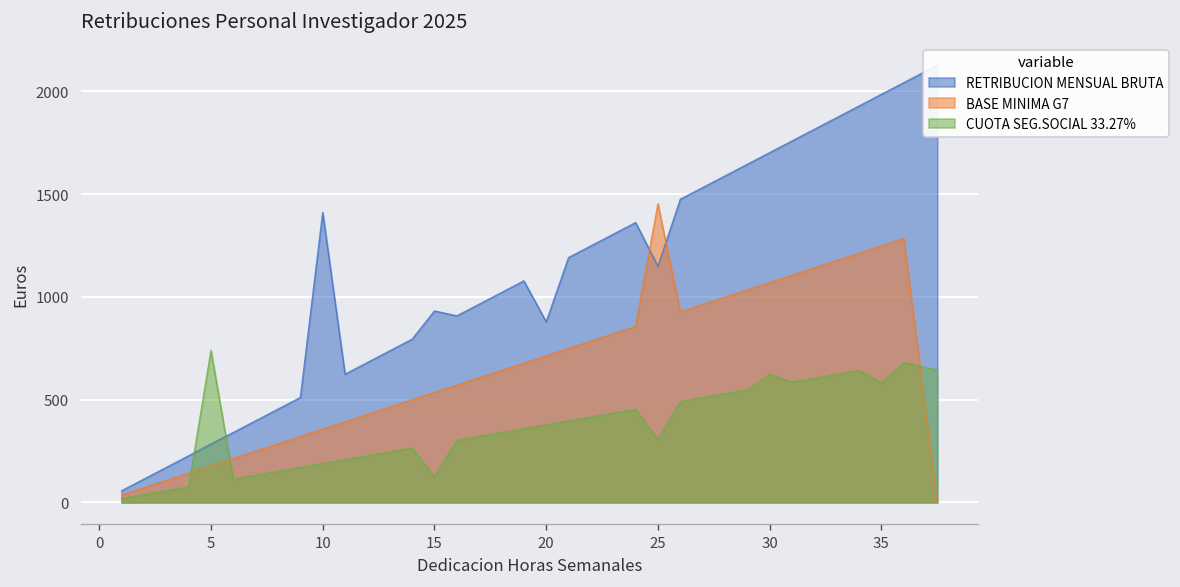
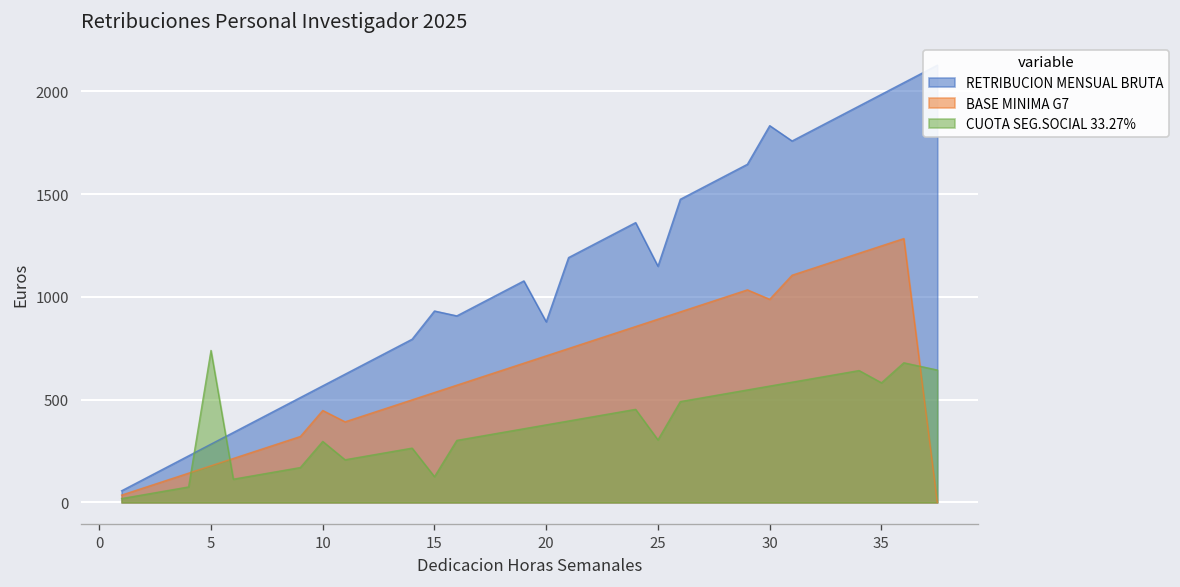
  {
    "RETRIBUCION MENSUAL BRUTA": {
      "5": 280,
-     "10": 1410,
+     "10": 570,
      "15": 930,
      "20": 880,
      "25": 1150,
-     "30": 1700,
+     "30": 1830,
      "35": 1990
    },
    "BASE MINIMA G7": {
      "5": 180,
-     "10": 360,
+     "10": 450,
      "15": 530,
      "20": 710,
-     "25": 1450,
-     "30": 1070,
+     "25": 890,
+     "30": 990,
      "35": 1250
    },
    "CUOTA SEG.SOCIAL 33.27%": {
      "5": 740,
-     "10": 190,
+     "10": 300,
      "15": 130,
      "20": 380,
      "25": 300,
-     "30": 620,
+     "30": 570,
      "35": 580
    }
  }
